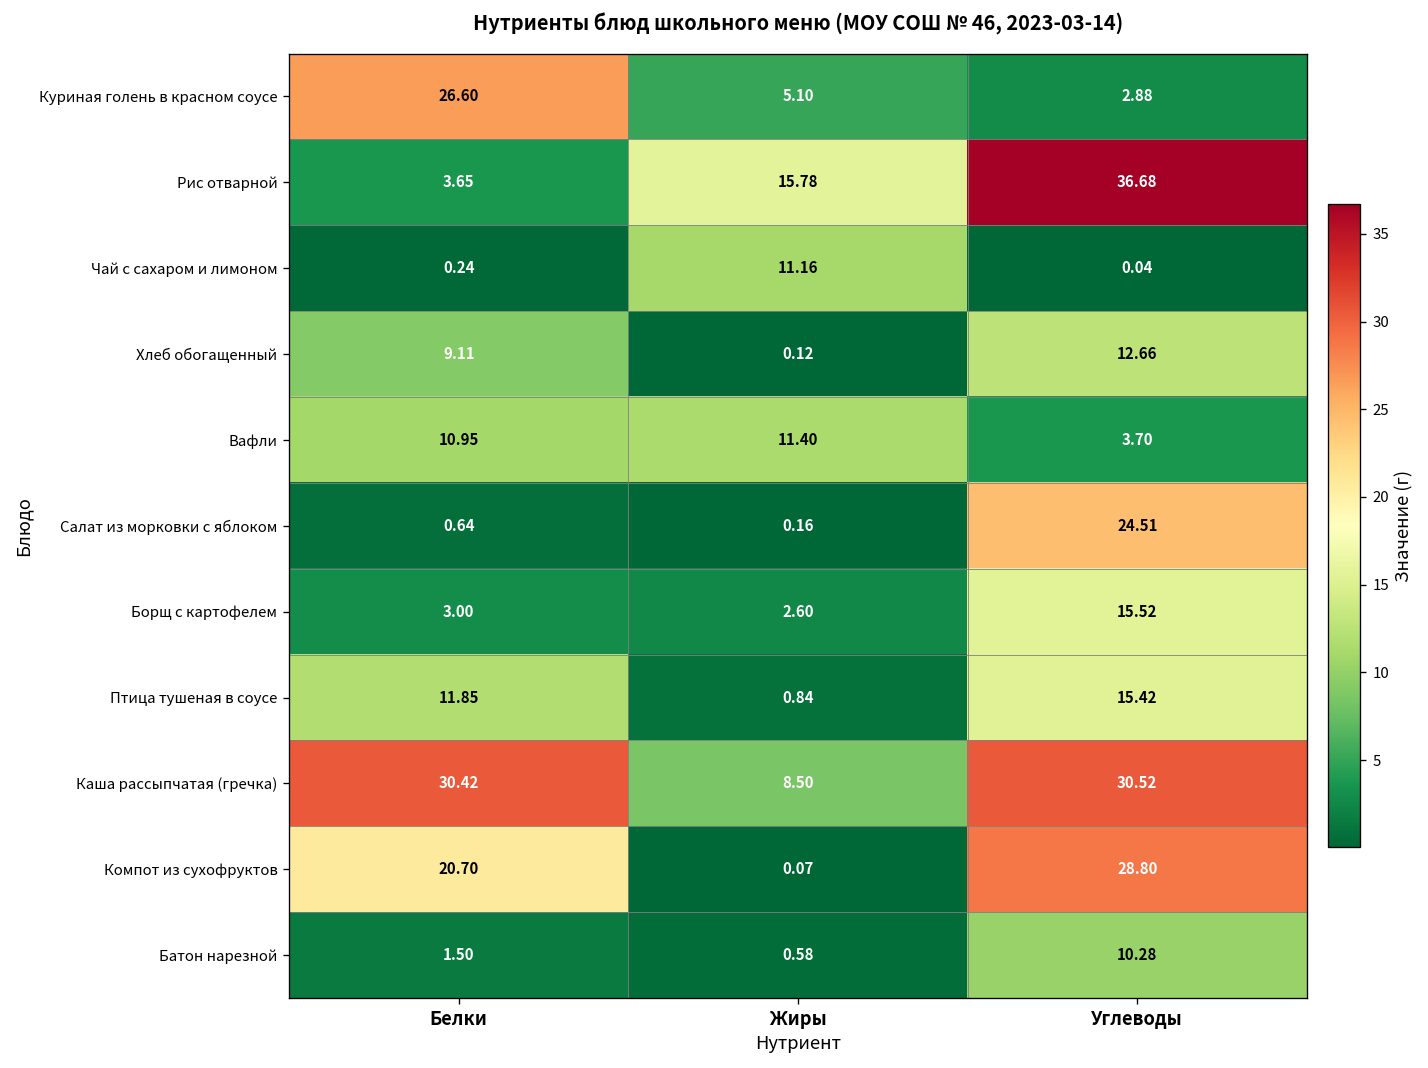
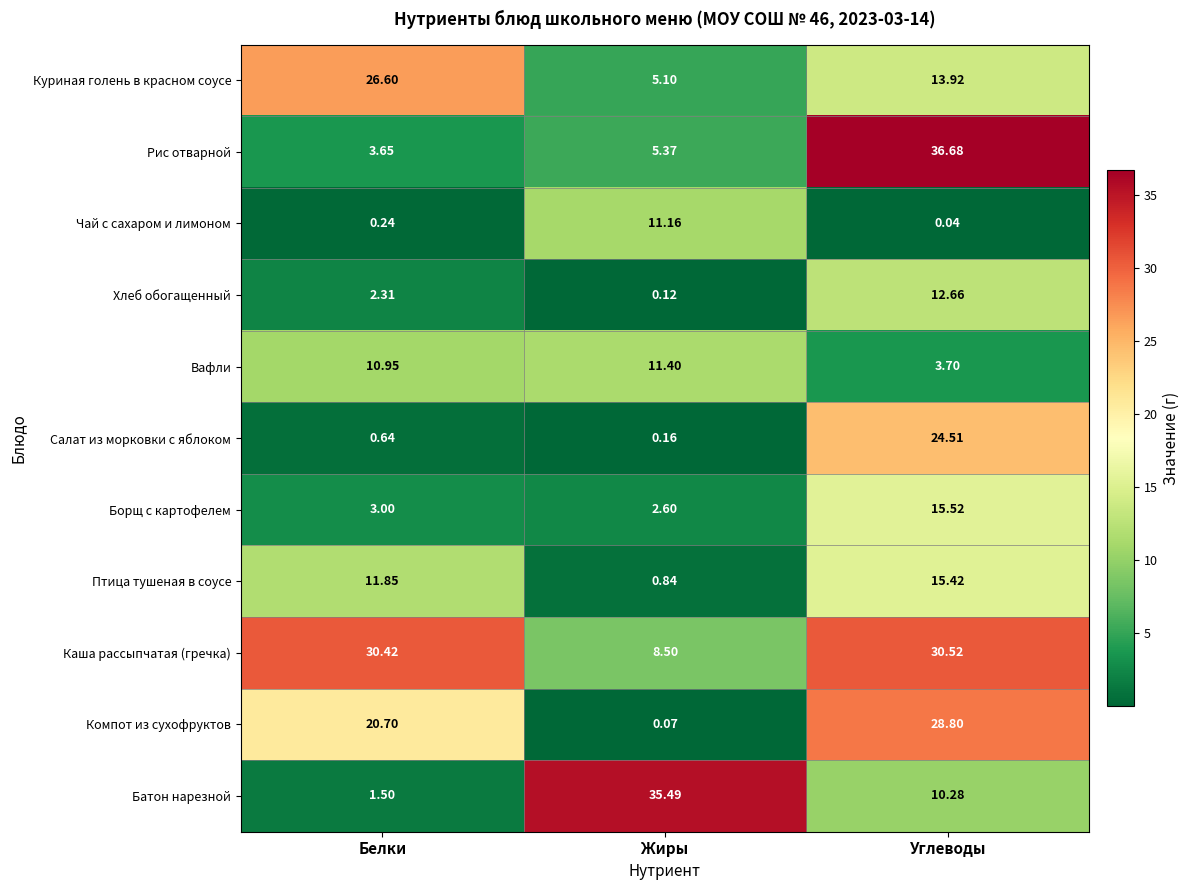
  {
    "Куриная голень в красном соусе": {
      "Белки": 26.60,
      "Жиры": 5.10,
-     "Углеводы": 2.88
+     "Углеводы": 13.92
    },
    "Рис отварной": {
      "Белки": 3.65,
-     "Жиры": 15.78,
+     "Жиры": 5.37,
      "Углеводы": 36.68
    },
    "Чай с сахаром и лимоном": {
      "Белки": 0.24,
      "Жиры": 11.16,
      "Углеводы": 0.04
    },
    "Хлеб обогащенный": {
-     "Белки": 9.11,
+     "Белки": 2.31,
      "Жиры": 0.12,
      "Углеводы": 12.66
    },
    "Вафли": {
      "Белки": 10.95,
      "Жиры": 11.40,
      "Углеводы": 3.70
    },
    "Салат из морковки с яблоком": {
      "Белки": 0.64,
      "Жиры": 0.16,
      "Углеводы": 24.51
    },
    "Борщ с картофелем": {
      "Белки": 3.00,
      "Жиры": 2.60,
      "Углеводы": 15.52
    },
    "Птица тушеная в соусе": {
      "Белки": 11.85,
      "Жиры": 0.84,
      "Углеводы": 15.42
    },
    "Каша рассыпчатая (гречка)": {
      "Белки": 30.42,
      "Жиры": 8.50,
      "Углеводы": 30.52
    },
    "Компот из сухофруктов": {
      "Белки": 20.70,
      "Жиры": 0.07,
      "Углеводы": 28.80
    },
    "Батон нарезной": {
      "Белки": 1.50,
-     "Жиры": 0.58,
+     "Жиры": 35.49,
      "Углеводы": 10.28
    }
  }
